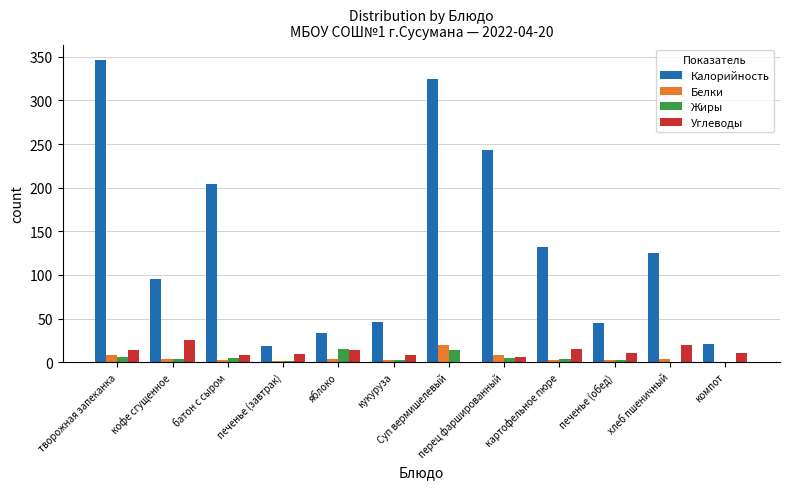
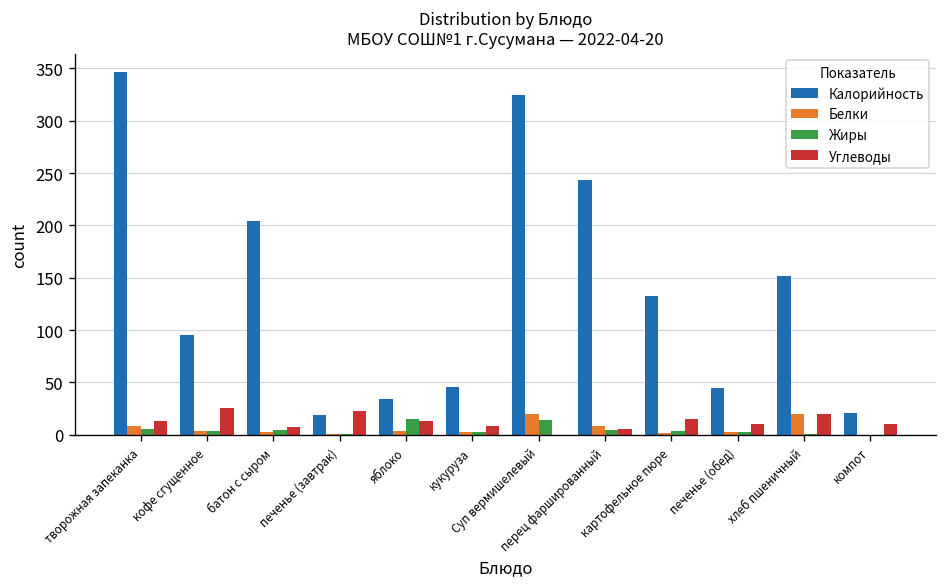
  {
    "Калорийность": {
      "творожная запеканка": 350,
      "кофе сгущенное": 100,
      "батон с сыром": 200,
      "печенье (завтрак)": 20,
      "яблоко": 30,
      "кукуруза": 50,
      "Суп вермишелевый": 320,
      "перец фаршированный": 240,
      "картофельное пюре": 130,
      "печенье (обед)": 40,
-     "хлеб пшеничный": 120,
+     "хлеб пшеничный": 150,
      "компот": 20
    },
    "Белки": {
      "творожная запеканка": 10,
      "кофе сгущенное": 0,
      "яблоко": 0,
      "Суп вермишелевый": 20,
      "перец фаршированный": 10,
-     "хлеб пшеничный": 0
+     "хлеб пшеничный": 20
    },
    "Жиры": {
      "творожная запеканка": 10,
      "кофе сгущенное": 0,
      "батон с сыром": 0,
      "яблоко": 20,
      "Суп вермишелевый": 10,
      "перец фаршированный": 0,
      "картофельное пюре": 0,
      "компот": 0
    },
    "Углеводы": {
      "творожная запеканка": 10,
      "кофе сгущенное": 30,
      "батон с сыром": 10,
-     "печенье (завтрак)": 10,
+     "печенье (завтрак)": 20,
      "яблоко": 10,
      "кукуруза": 10,
      "Суп вермишелевый": 0,
      "перец фаршированный": 10,
      "картофельное пюре": 20,
      "печенье (обед)": 10,
      "хлеб пшеничный": 20,
      "компот": 10
    }
  }
